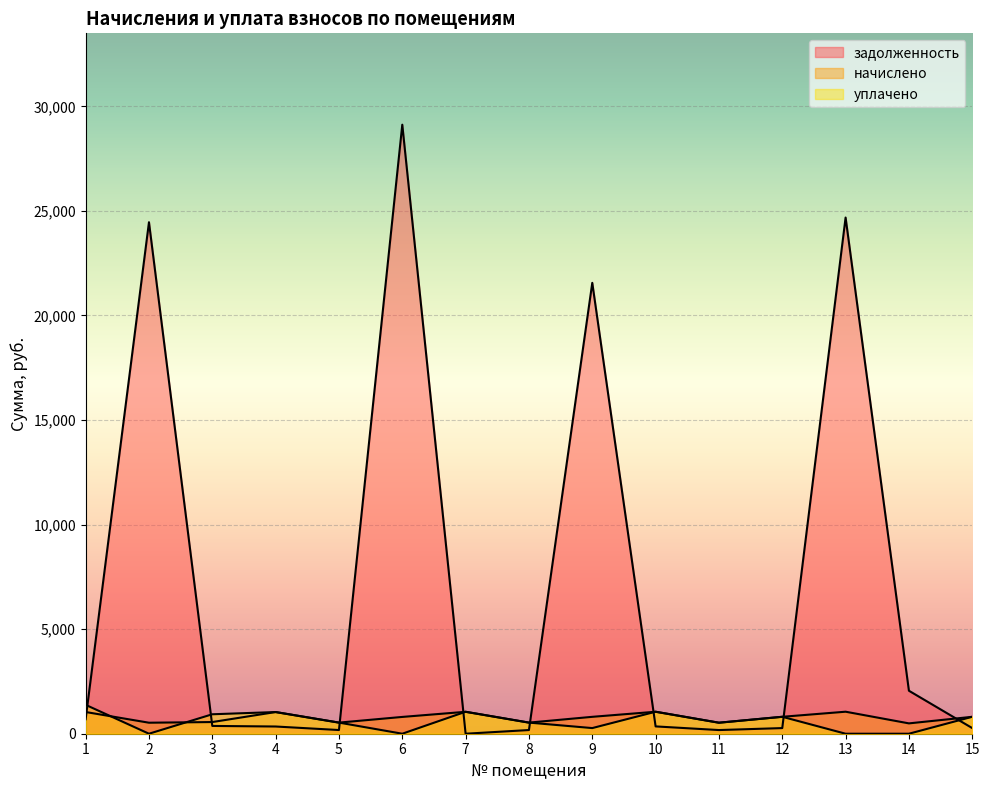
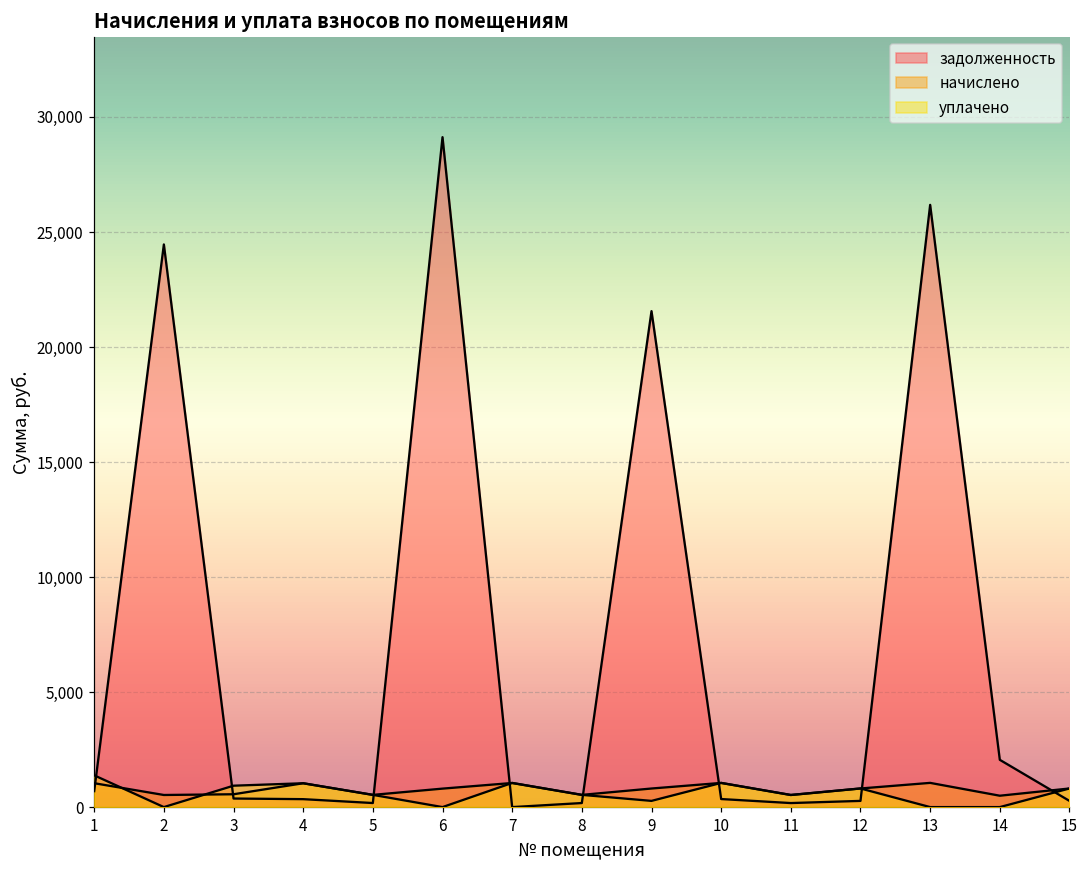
  {
    "задолженность": {
      "1": "700",
      "2": "24,500",
      "3": "400",
      "4": "300",
      "5": "200",
      "6": "29,100",
      "7": "0",
      "8": "200",
      "9": "21,600",
      "10": "300",
      "11": "200",
      "12": "300",
-     "13": "24,700",
+     "13": "26,200",
      "14": "2,100",
      "15": "300"
    }
  }
